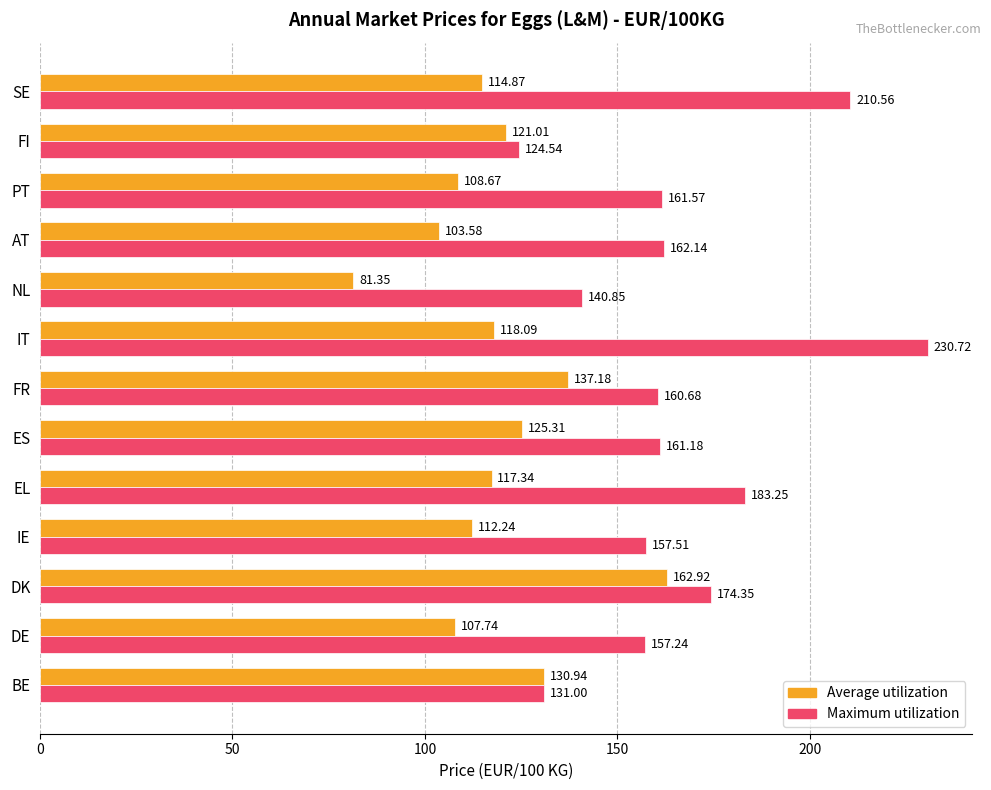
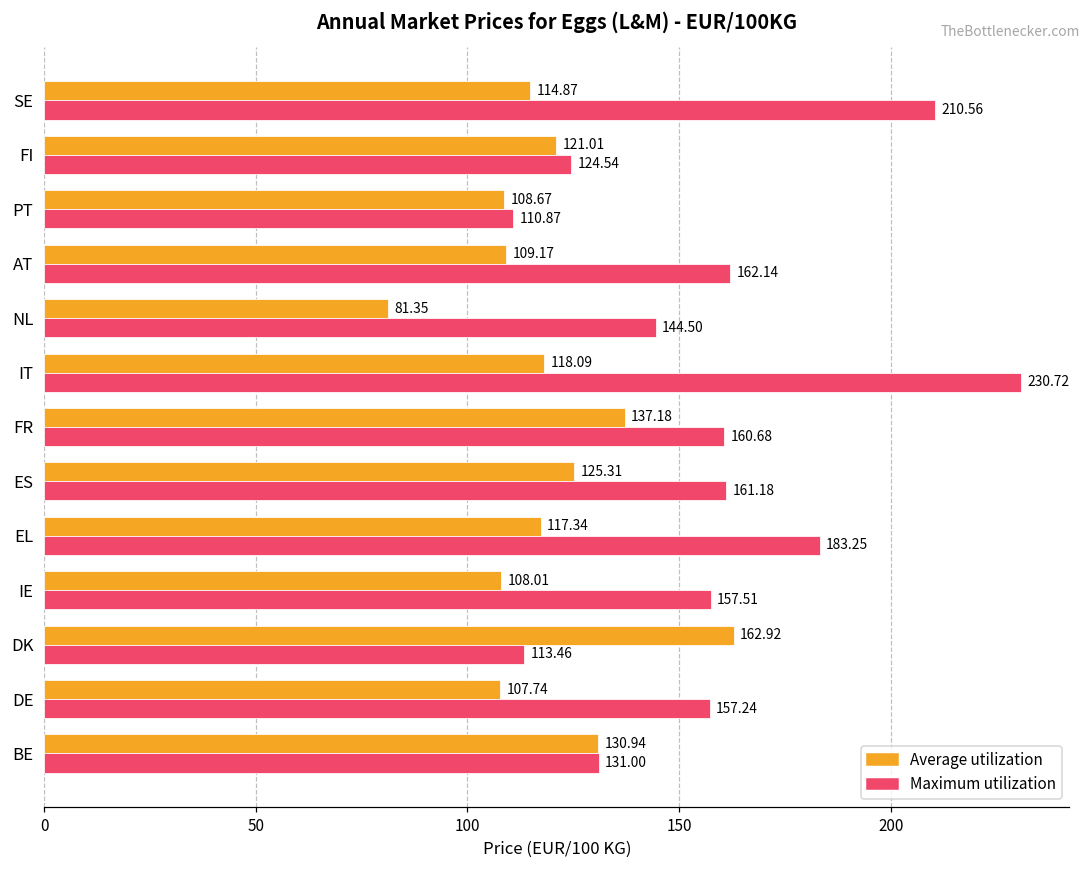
  {
    "Average utilization": {
      "SE": 114.87,
      "FI": 121.01,
      "PT": 108.67,
-     "AT": 103.58,
+     "AT": 109.17,
      "NL": 81.35,
      "IT": 118.09,
      "FR": 137.18,
      "ES": 125.31,
      "EL": 117.34,
-     "IE": 112.24,
+     "IE": 108.01,
      "DK": 162.92,
      "DE": 107.74,
      "BE": 130.94
    },
    "Maximum utilization": {
      "SE": 210.56,
      "FI": 124.54,
-     "PT": 161.57,
+     "PT": 110.87,
      "AT": 162.14,
-     "NL": 140.85,
+     "NL": 144.50,
      "IT": 230.72,
      "FR": 160.68,
      "ES": 161.18,
      "EL": 183.25,
      "IE": 157.51,
-     "DK": 174.35,
+     "DK": 113.46,
      "DE": 157.24,
      "BE": 131.00
    }
  }
